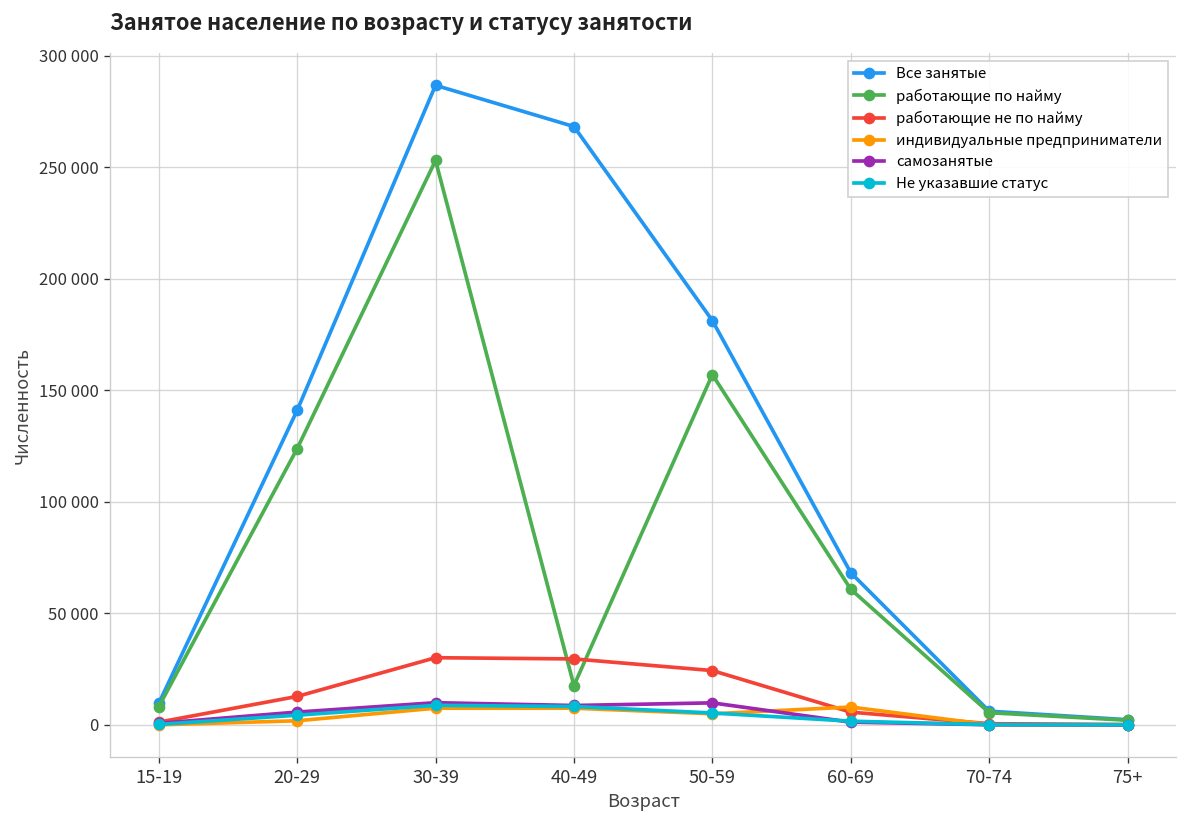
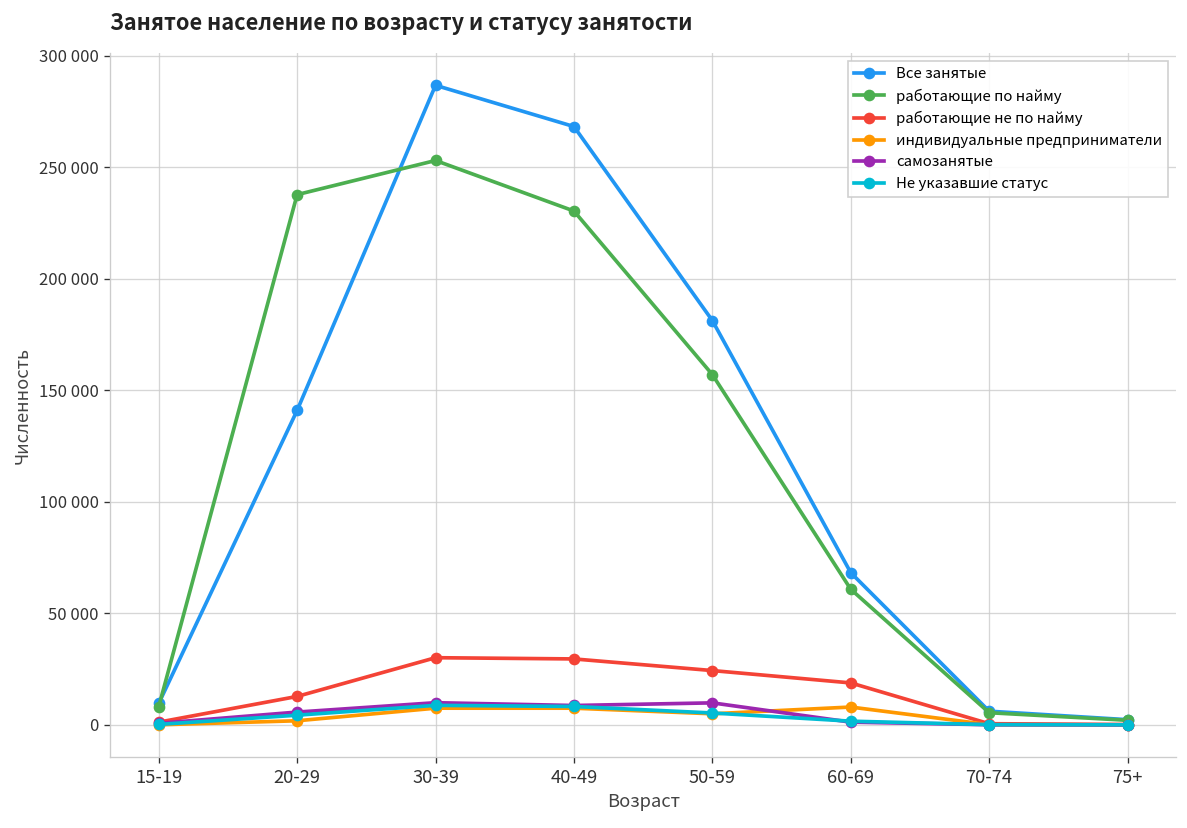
  {
    "работающие по найму": {
      "15-19": 8000,
-     "20-29": 124000,
+     "20-29": 238000,
      "30-39": 253000,
-     "40-49": 18000,
+     "40-49": 230000,
      "50-59": 157000,
      "60-69": 61000
    },
    "работающие не по найму": {
      "20-29": 13000,
      "30-39": 30000,
      "40-49": 30000,
      "50-59": 24000,
-     "60-69": 6000
+     "60-69": 19000
    },
    "индивидуальные предприниматели": {
      "20-29": 2000,
      "60-69": 8000
    },
    "самозанятые": {
      "20-29": 6000,
      "50-59": 10000
    }
  }
